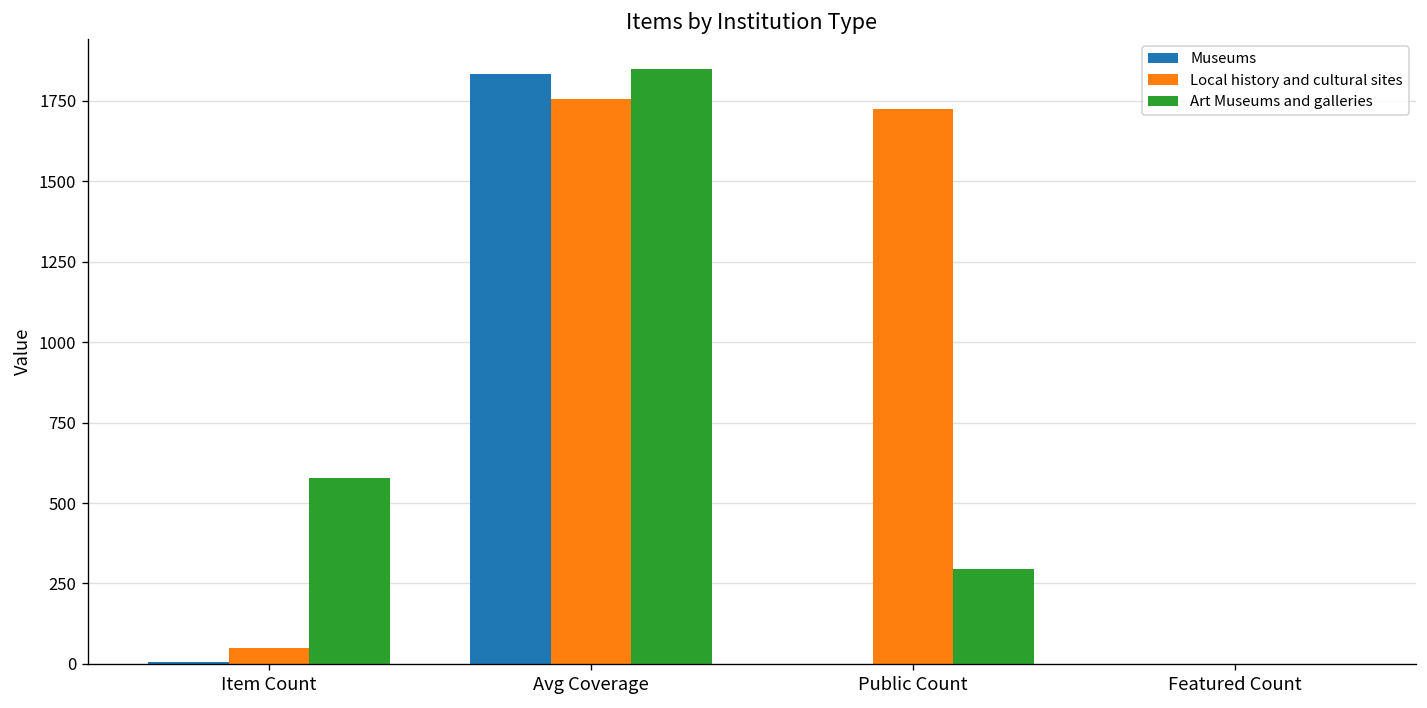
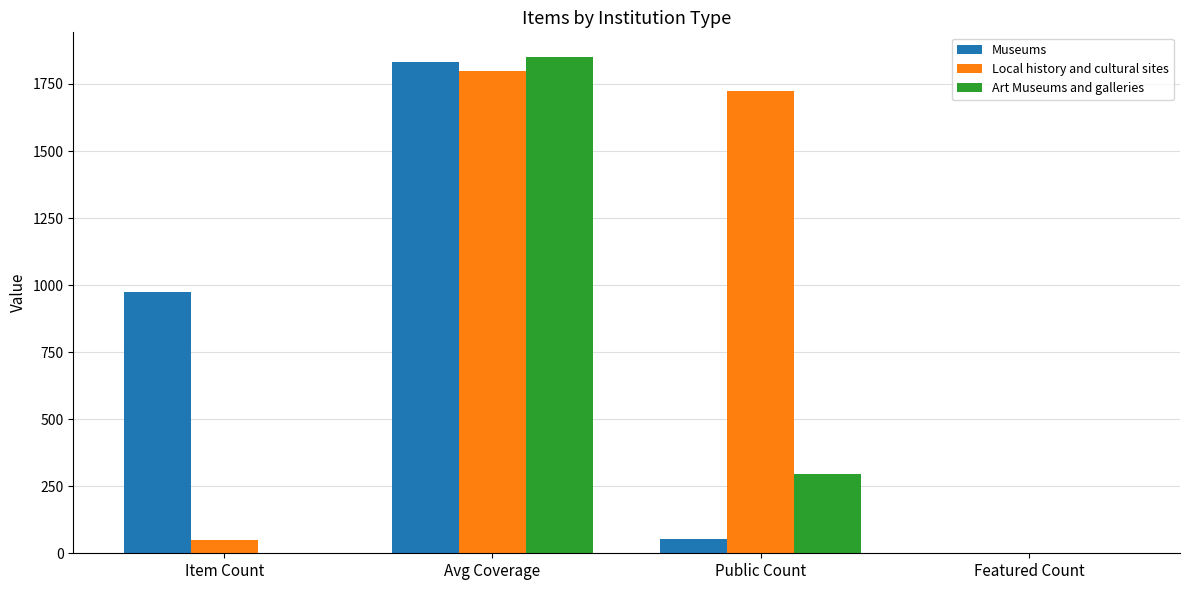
  {
    "Museums": {
-     "Item Count": 10,
+     "Item Count": 970,
      "Avg Coverage": 1830,
-     "Public Count": 0,
+     "Public Count": 60,
      "Featured Count": 0
    },
    "Local history and cultural sites": {
      "Item Count": 50,
-     "Avg Coverage": 1750,
+     "Avg Coverage": 1800,
      "Public Count": 1720,
      "Featured Count": 0
    },
    "Art Museums and galleries": {
-     "Item Count": 580,
+     "Item Count": 0,
      "Avg Coverage": 1850,
      "Public Count": 300,
      "Featured Count": 0
    }
  }
